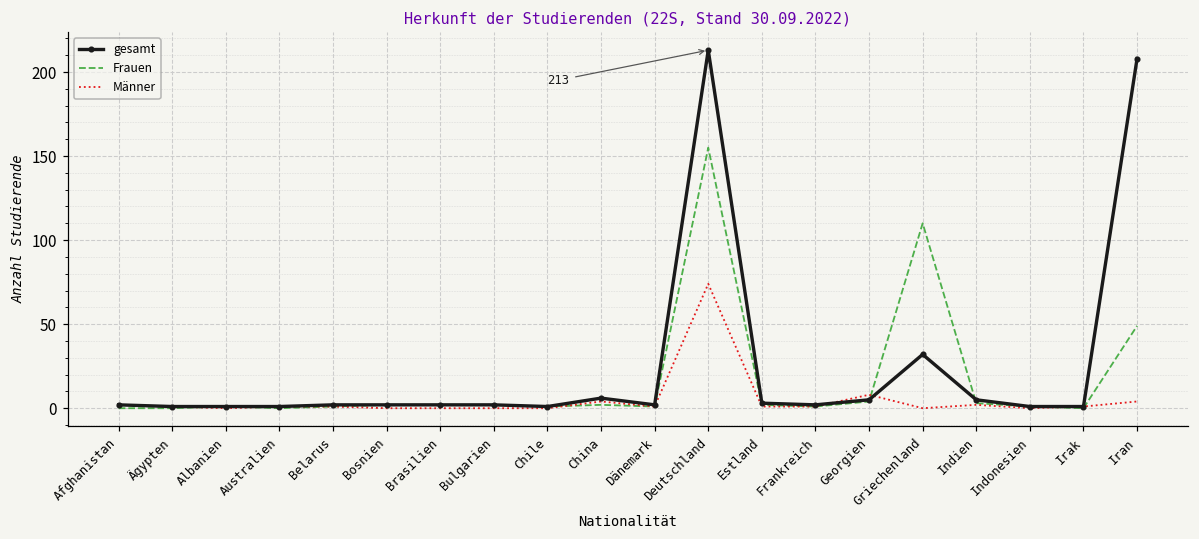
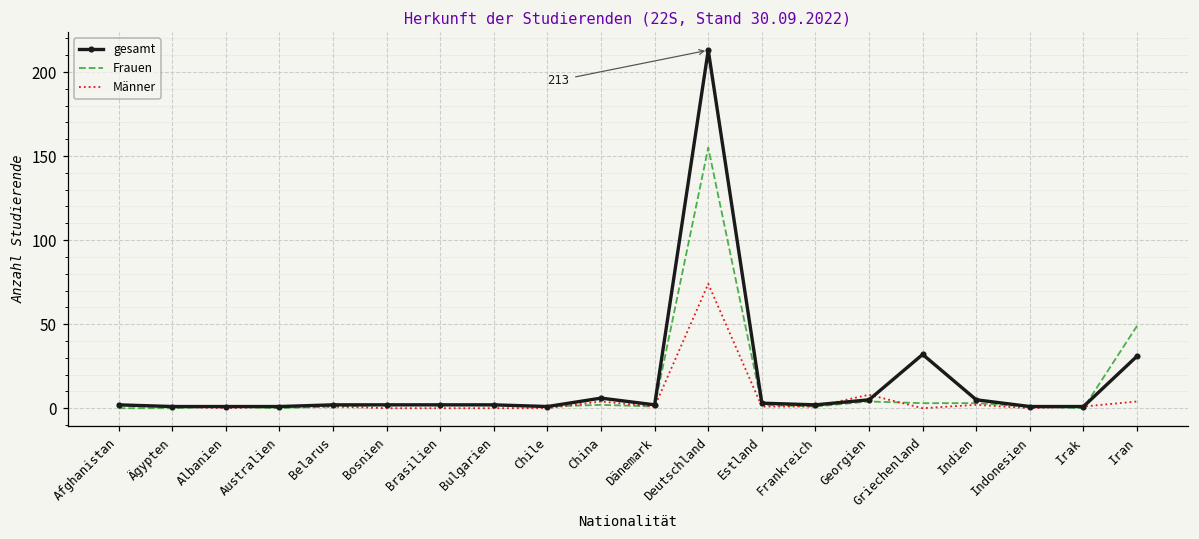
  {
    "gesamt": {
      "China": 6,
      "Griechenland": 32,
      "Indien": 5,
-     "Iran": 208
+     "Iran": 31
    },
    "Frauen": {
      "Afghanistan": 0,
      "China": 2,
      "Deutschland": 155,
-     "Griechenland": 110,
+     "Griechenland": 3,
      "Iran": 49
    },
    "Männer": {
      "Bosnien": 0,
      "Brasilien": 0,
      "Bulgarien": 0,
      "China": 4,
      "Deutschland": 74,
      "Georgien": 8,
      "Griechenland": 0,
      "Iran": 4
    }
  }
